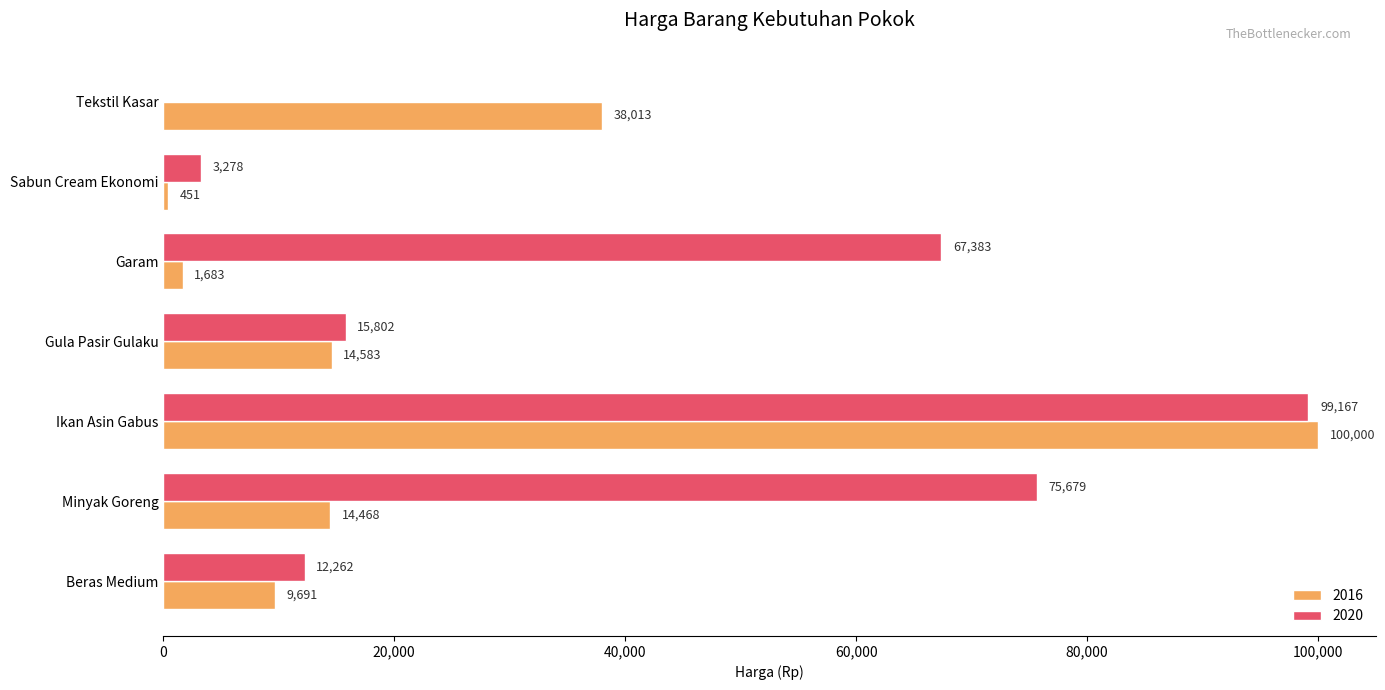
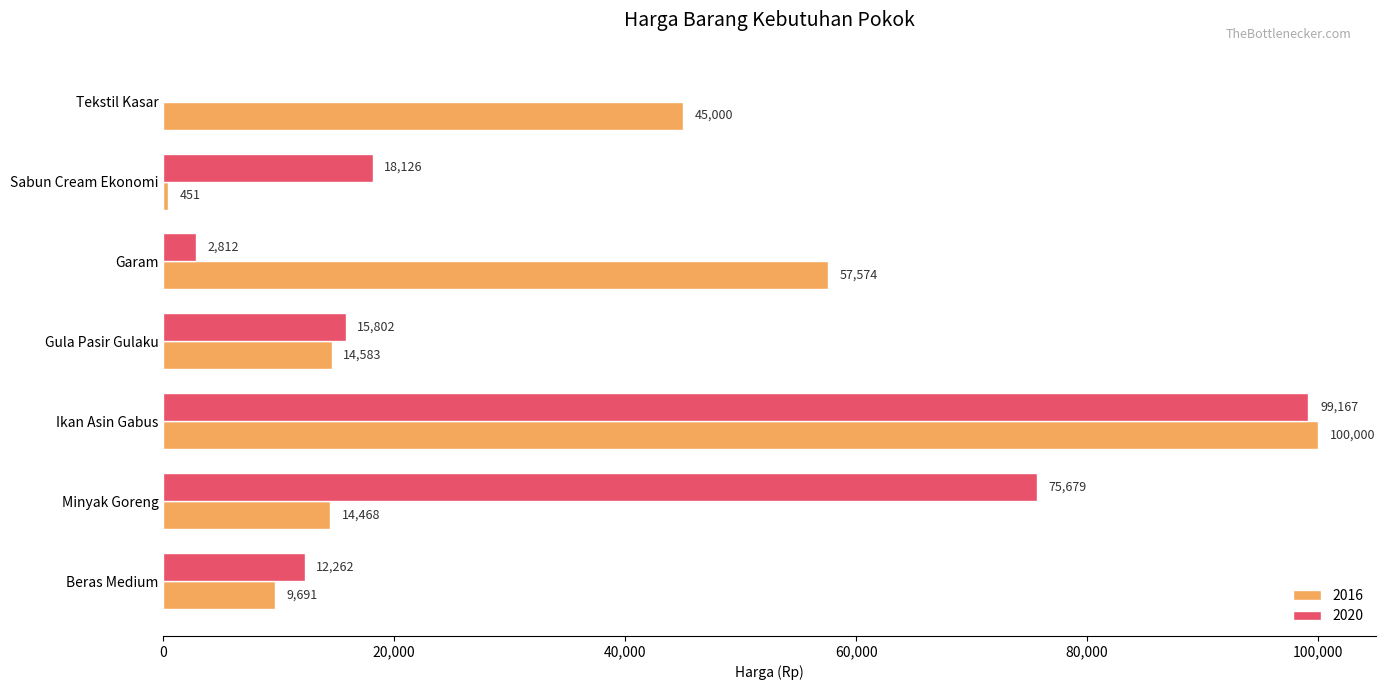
  {
    "2016": {
-     "Tekstil Kasar": "38,013",
+     "Tekstil Kasar": "45,000",
      "Sabun Cream Ekonomi": "451",
-     "Garam": "1,683",
+     "Garam": "57,574",
      "Gula Pasir Gulaku": "14,583",
      "Ikan Asin Gabus": "100,000",
      "Minyak Goreng": "14,468",
      "Beras Medium": "9,691"
    },
    "2020": {
-     "Sabun Cream Ekonomi": "3,278",
-     "Garam": "67,383",
+     "Sabun Cream Ekonomi": "18,126",
+     "Garam": "2,812",
      "Gula Pasir Gulaku": "15,802",
      "Ikan Asin Gabus": "99,167",
      "Minyak Goreng": "75,679",
      "Beras Medium": "12,262"
    }
  }
